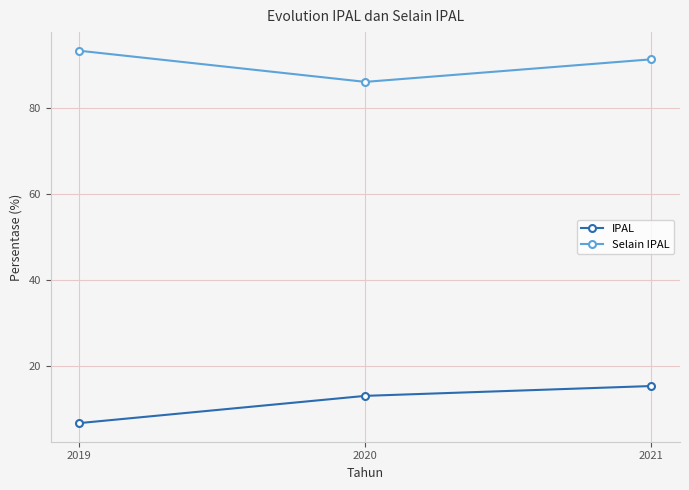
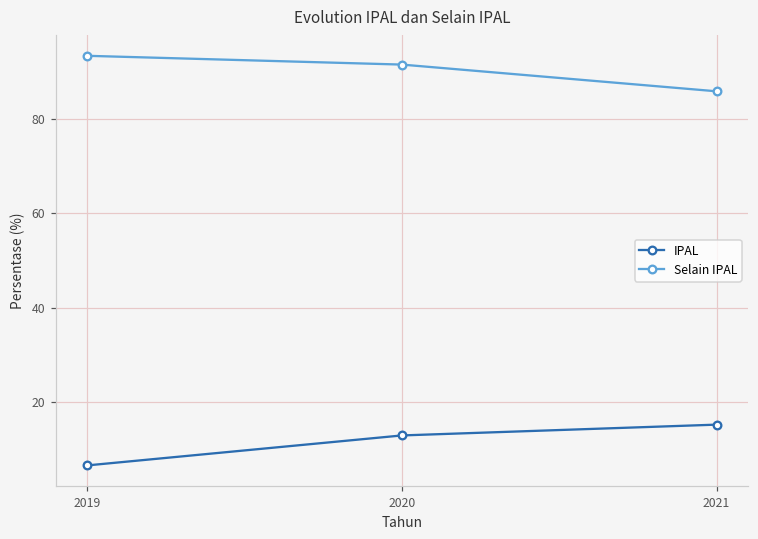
  {
    "IPAL": {
      "2019": 7,
      "2020": 13,
      "2021": 15
    },
    "Selain IPAL": {
      "2019": 93,
-     "2020": 86,
-     "2021": 91
+     "2020": 92,
+     "2021": 86
    }
  }
